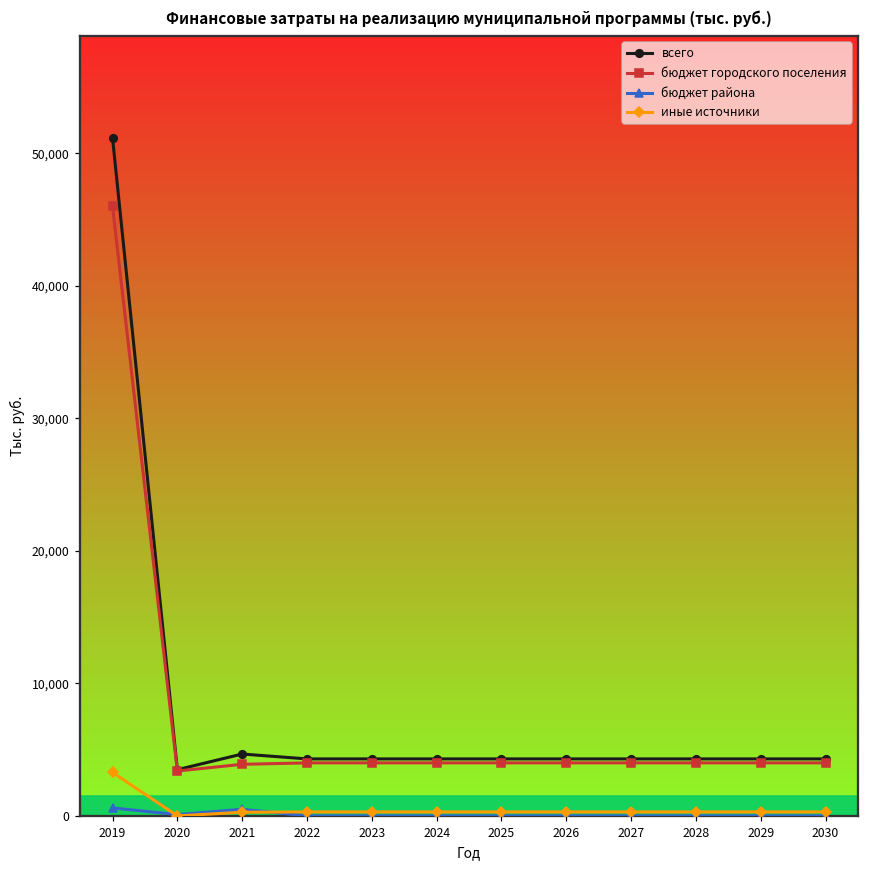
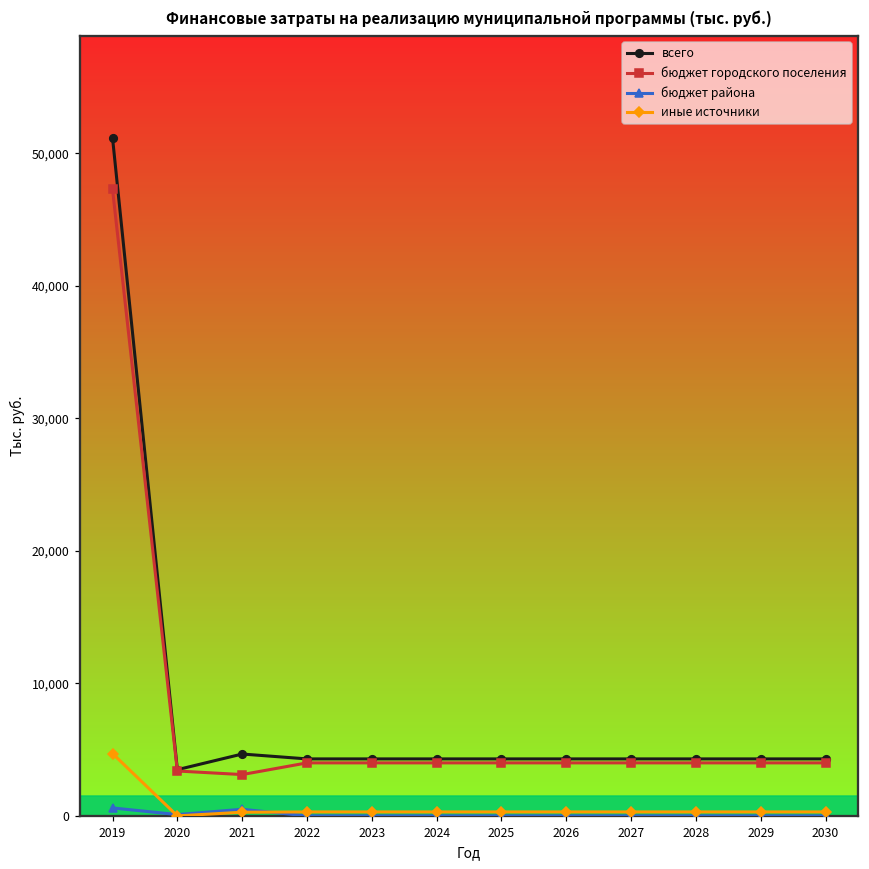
  {
    "всего": {
      "2019": "51,200",
      "2021": "4,700",
      "2022": "4,300",
      "2023": "4,300",
      "2024": "4,300",
      "2025": "4,300",
      "2026": "4,300",
      "2027": "4,300",
      "2028": "4,300",
      "2029": "4,300",
      "2030": "4,300"
    },
    "бюджет городского поселения": {
-     "2019": "46,000",
-     "2021": "3,900",
+     "2019": "47,300",
+     "2021": "3,100",
      "2022": "4,000",
      "2023": "4,000",
      "2024": "4,000",
      "2025": "4,000",
      "2026": "4,000",
      "2027": "4,000",
      "2028": "4,000",
      "2029": "4,000",
      "2030": "4,000"
    },
    "иные источники": {
-     "2019": "3,300"
+     "2019": "4,700"
    }
  }
